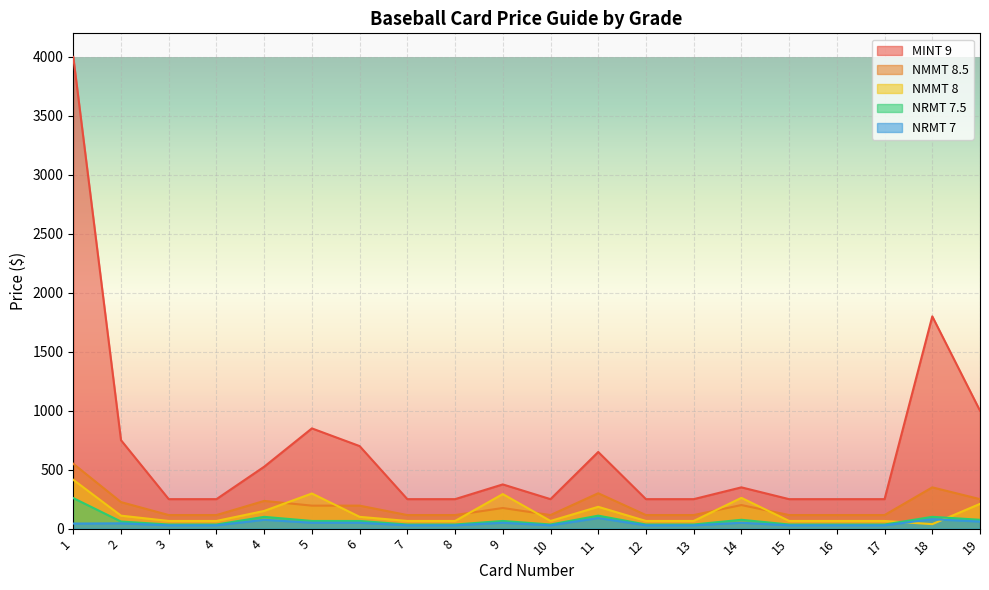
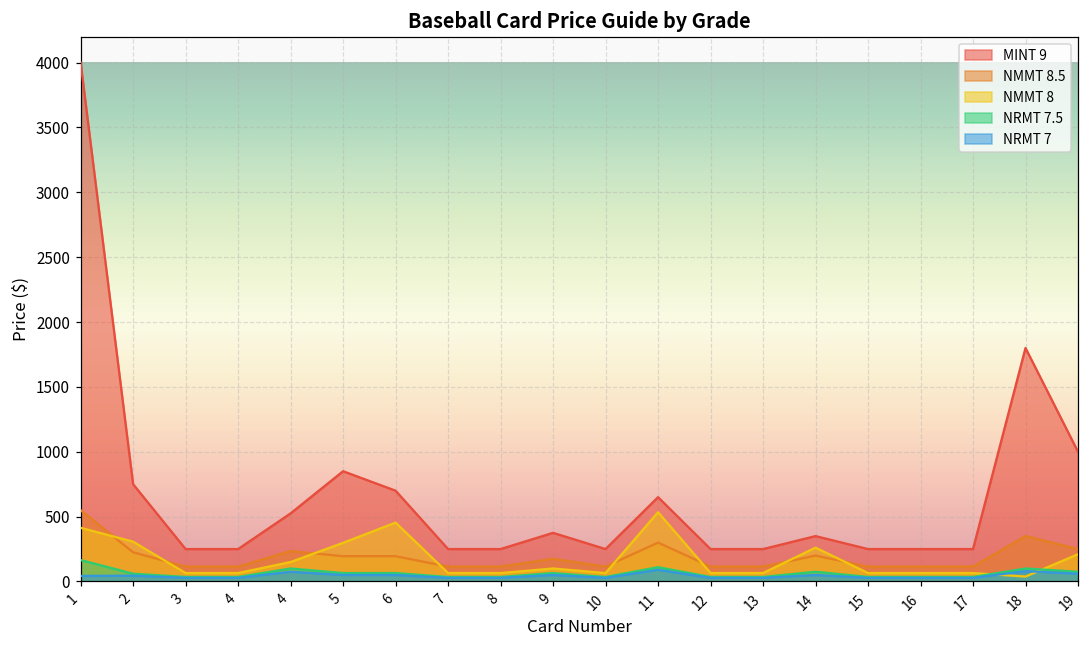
  {
    "NMMT 8": {
      "1": 410,
-     "2": 110,
+     "2": 310,
      "3": 70,
      "5": 300,
-     "6": 100,
+     "6": 450,
      "7": 70,
      "8": 70,
-     "9": 290,
+     "9": 100,
      "10": 70,
-     "11": 190,
+     "11": 530,
      "12": 70,
      "13": 70,
      "14": 260,
      "15": 70,
      "16": 70,
      "17": 70,
      "18": 40,
      "19": 210
    },
    "NRMT 7.5": {
-     "1": 260,
+     "1": 170,
      "14": 80
    },
    "NRMT 7": {
      "1": 40,
      "14": 50
    }
  }
